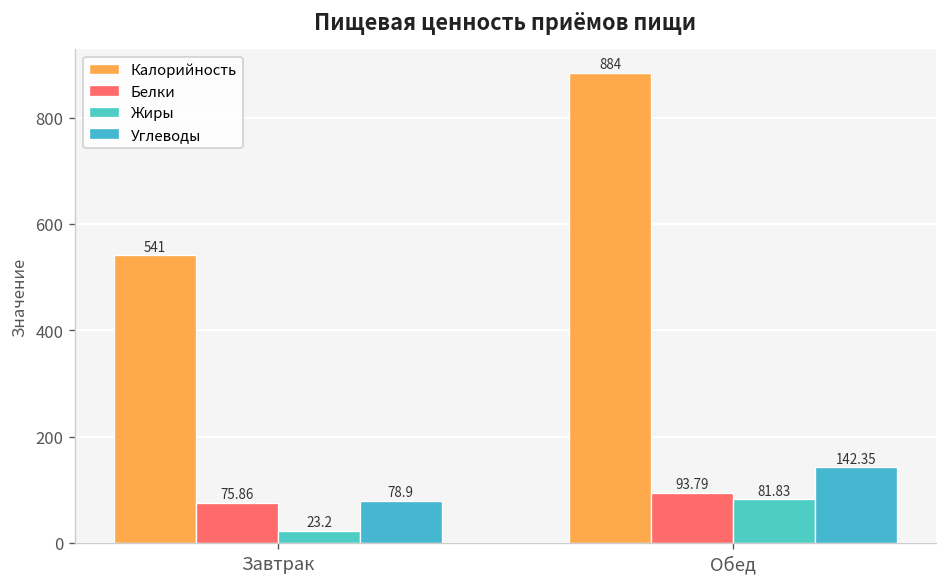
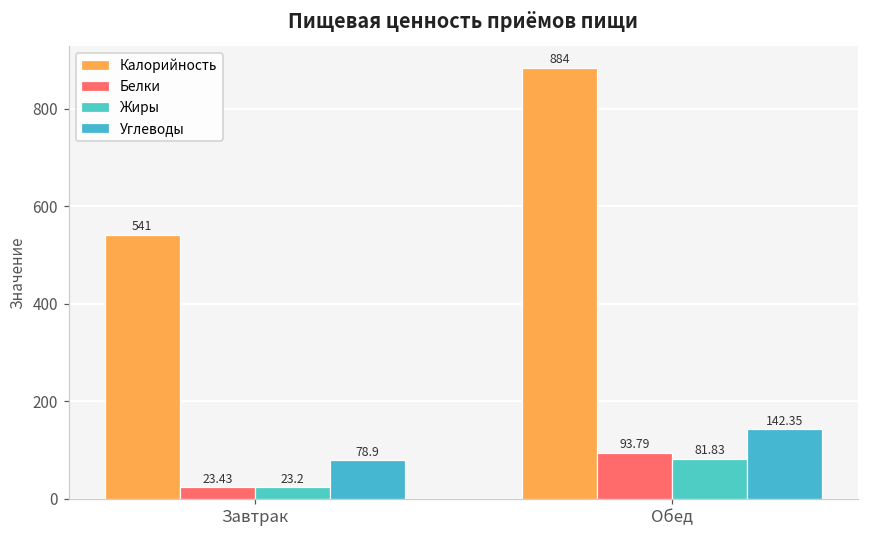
  {
    "Калорийность": {
      "Завтрак": 541,
      "Обед": 884
    },
    "Белки": {
-     "Завтрак": 75.86,
+     "Завтрак": 23.43,
      "Обед": 93.79
    }
  }
